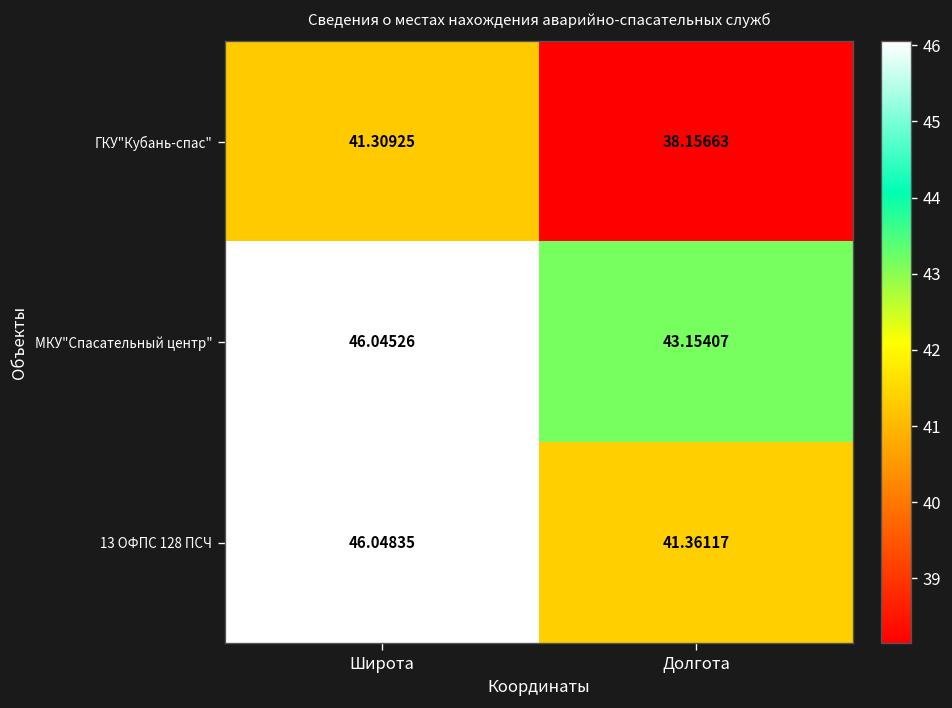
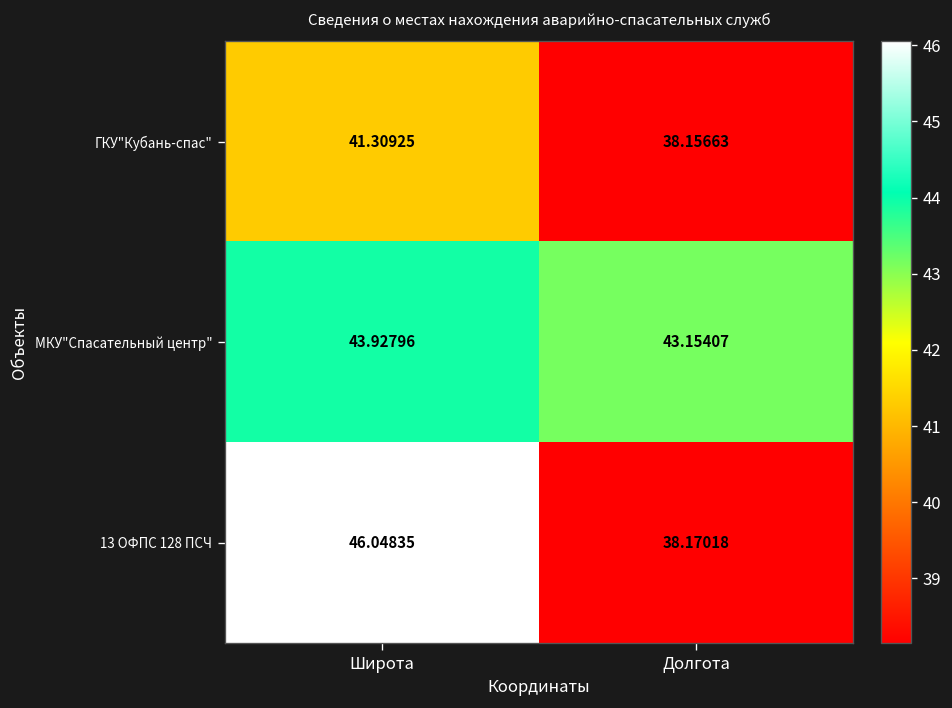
  {
    "ГКУ\"Кубань-спас\"": {
      "Широта": 41.30925,
      "Долгота": 38.15663
    },
    "МКУ\"Спасательный центр\"": {
-     "Широта": 46.04526,
+     "Широта": 43.92796,
      "Долгота": 43.15407
    },
    "13 ОФПС 128 ПСЧ": {
      "Широта": 46.04835,
-     "Долгота": 41.36117
+     "Долгота": 38.17018
    }
  }
